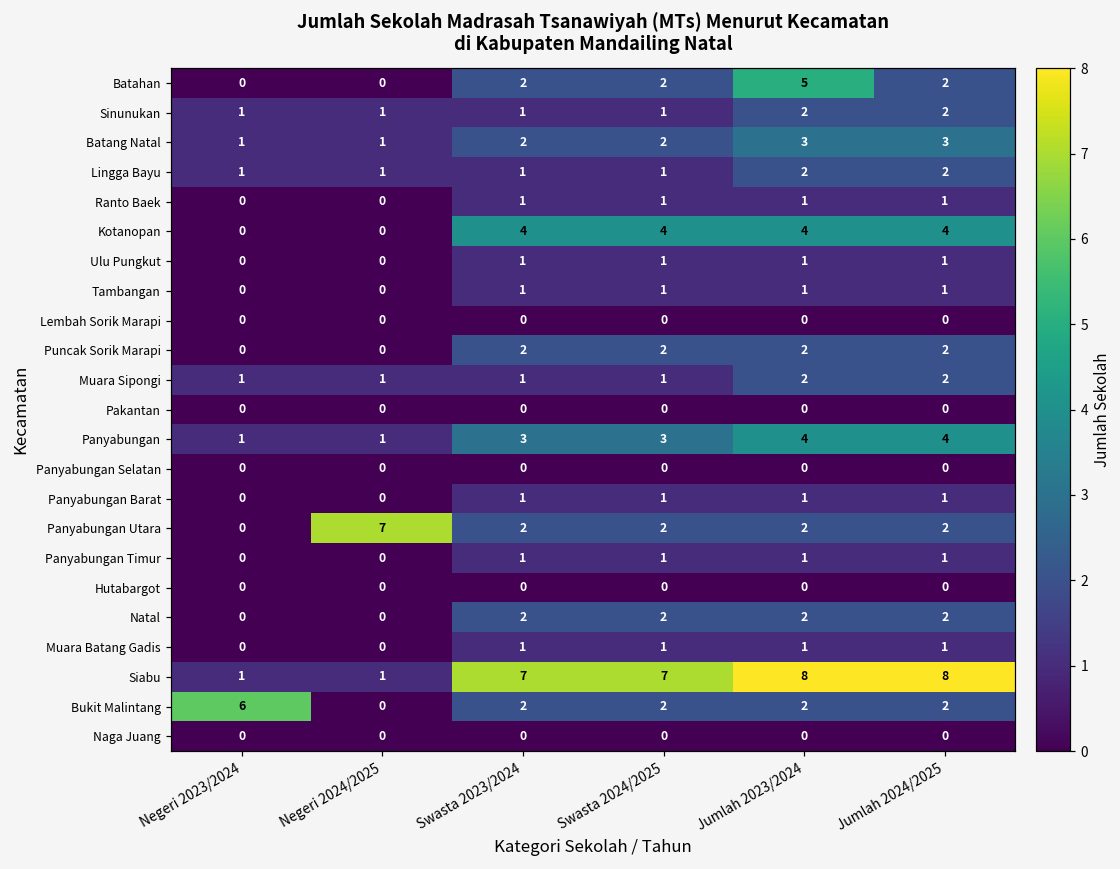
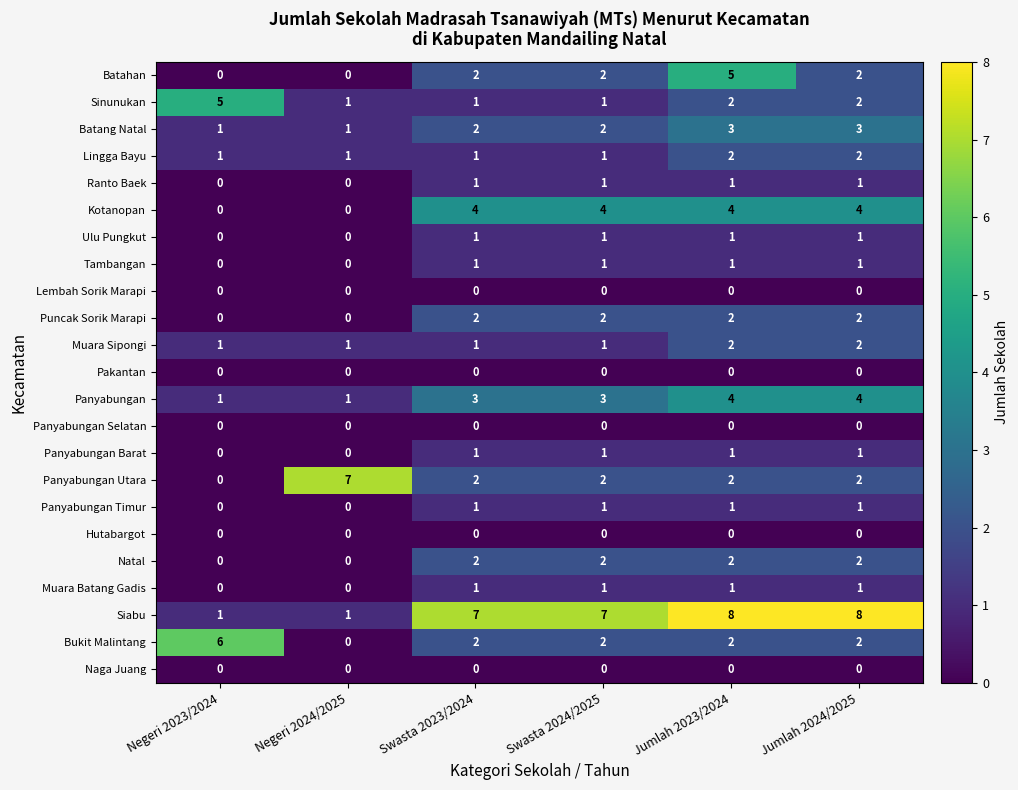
  {
    "Batahan": {
      "Negeri 2023/2024": 0,
      "Negeri 2024/2025": 0,
      "Swasta 2023/2024": 2,
      "Swasta 2024/2025": 2,
      "Jumlah 2023/2024": 5,
      "Jumlah 2024/2025": 2
    },
    "Sinunukan": {
-     "Negeri 2023/2024": 1,
+     "Negeri 2023/2024": 5,
      "Negeri 2024/2025": 1,
      "Swasta 2023/2024": 1,
      "Swasta 2024/2025": 1,
      "Jumlah 2023/2024": 2,
      "Jumlah 2024/2025": 2
    },
    "Batang Natal": {
      "Negeri 2023/2024": 1,
      "Negeri 2024/2025": 1,
      "Swasta 2023/2024": 2,
      "Swasta 2024/2025": 2,
      "Jumlah 2023/2024": 3,
      "Jumlah 2024/2025": 3
    },
    "Lingga Bayu": {
      "Negeri 2023/2024": 1,
      "Negeri 2024/2025": 1,
      "Swasta 2023/2024": 1,
      "Swasta 2024/2025": 1,
      "Jumlah 2023/2024": 2,
      "Jumlah 2024/2025": 2
    },
    "Ranto Baek": {
      "Negeri 2023/2024": 0,
      "Negeri 2024/2025": 0,
      "Swasta 2023/2024": 1,
      "Swasta 2024/2025": 1,
      "Jumlah 2023/2024": 1,
      "Jumlah 2024/2025": 1
    },
    "Kotanopan": {
      "Negeri 2023/2024": 0,
      "Negeri 2024/2025": 0,
      "Swasta 2023/2024": 4,
      "Swasta 2024/2025": 4,
      "Jumlah 2023/2024": 4,
      "Jumlah 2024/2025": 4
    },
    "Ulu Pungkut": {
      "Negeri 2023/2024": 0,
      "Negeri 2024/2025": 0,
      "Swasta 2023/2024": 1,
      "Swasta 2024/2025": 1,
      "Jumlah 2023/2024": 1,
      "Jumlah 2024/2025": 1
    },
    "Tambangan": {
      "Negeri 2023/2024": 0,
      "Negeri 2024/2025": 0,
      "Swasta 2023/2024": 1,
      "Swasta 2024/2025": 1,
      "Jumlah 2023/2024": 1,
      "Jumlah 2024/2025": 1
    },
    "Lembah Sorik Marapi": {
      "Negeri 2023/2024": 0,
      "Negeri 2024/2025": 0,
      "Swasta 2023/2024": 0,
      "Swasta 2024/2025": 0,
      "Jumlah 2023/2024": 0,
      "Jumlah 2024/2025": 0
    },
    "Puncak Sorik Marapi": {
      "Negeri 2023/2024": 0,
      "Negeri 2024/2025": 0,
      "Swasta 2023/2024": 2,
      "Swasta 2024/2025": 2,
      "Jumlah 2023/2024": 2,
      "Jumlah 2024/2025": 2
    },
    "Muara Sipongi": {
      "Negeri 2023/2024": 1,
      "Negeri 2024/2025": 1,
      "Swasta 2023/2024": 1,
      "Swasta 2024/2025": 1,
      "Jumlah 2023/2024": 2,
      "Jumlah 2024/2025": 2
    },
    "Pakantan": {
      "Negeri 2023/2024": 0,
      "Negeri 2024/2025": 0,
      "Swasta 2023/2024": 0,
      "Swasta 2024/2025": 0,
      "Jumlah 2023/2024": 0,
      "Jumlah 2024/2025": 0
    },
    "Panyabungan": {
      "Negeri 2023/2024": 1,
      "Negeri 2024/2025": 1,
      "Swasta 2023/2024": 3,
      "Swasta 2024/2025": 3,
      "Jumlah 2023/2024": 4,
      "Jumlah 2024/2025": 4
    },
    "Panyabungan Selatan": {
      "Negeri 2023/2024": 0,
      "Negeri 2024/2025": 0,
      "Swasta 2023/2024": 0,
      "Swasta 2024/2025": 0,
      "Jumlah 2023/2024": 0,
      "Jumlah 2024/2025": 0
    },
    "Panyabungan Barat": {
      "Negeri 2023/2024": 0,
      "Negeri 2024/2025": 0,
      "Swasta 2023/2024": 1,
      "Swasta 2024/2025": 1,
      "Jumlah 2023/2024": 1,
      "Jumlah 2024/2025": 1
    },
    "Panyabungan Utara": {
      "Negeri 2023/2024": 0,
      "Negeri 2024/2025": 7,
      "Swasta 2023/2024": 2,
      "Swasta 2024/2025": 2,
      "Jumlah 2023/2024": 2,
      "Jumlah 2024/2025": 2
    },
    "Panyabungan Timur": {
      "Negeri 2023/2024": 0,
      "Negeri 2024/2025": 0,
      "Swasta 2023/2024": 1,
      "Swasta 2024/2025": 1,
      "Jumlah 2023/2024": 1,
      "Jumlah 2024/2025": 1
    },
    "Hutabargot": {
      "Negeri 2023/2024": 0,
      "Negeri 2024/2025": 0,
      "Swasta 2023/2024": 0,
      "Swasta 2024/2025": 0,
      "Jumlah 2023/2024": 0,
      "Jumlah 2024/2025": 0
    },
    "Natal": {
      "Negeri 2023/2024": 0,
      "Negeri 2024/2025": 0,
      "Swasta 2023/2024": 2,
      "Swasta 2024/2025": 2,
      "Jumlah 2023/2024": 2,
      "Jumlah 2024/2025": 2
    },
    "Muara Batang Gadis": {
      "Negeri 2023/2024": 0,
      "Negeri 2024/2025": 0,
      "Swasta 2023/2024": 1,
      "Swasta 2024/2025": 1,
      "Jumlah 2023/2024": 1,
      "Jumlah 2024/2025": 1
    },
    "Siabu": {
      "Negeri 2023/2024": 1,
      "Negeri 2024/2025": 1,
      "Swasta 2023/2024": 7,
      "Swasta 2024/2025": 7,
      "Jumlah 2023/2024": 8,
      "Jumlah 2024/2025": 8
    },
    "Bukit Malintang": {
      "Negeri 2023/2024": 6,
      "Negeri 2024/2025": 0,
      "Swasta 2023/2024": 2,
      "Swasta 2024/2025": 2,
      "Jumlah 2023/2024": 2,
      "Jumlah 2024/2025": 2
    },
    "Naga Juang": {
      "Negeri 2023/2024": 0,
      "Negeri 2024/2025": 0,
      "Swasta 2023/2024": 0,
      "Swasta 2024/2025": 0,
      "Jumlah 2023/2024": 0,
      "Jumlah 2024/2025": 0
    }
  }
